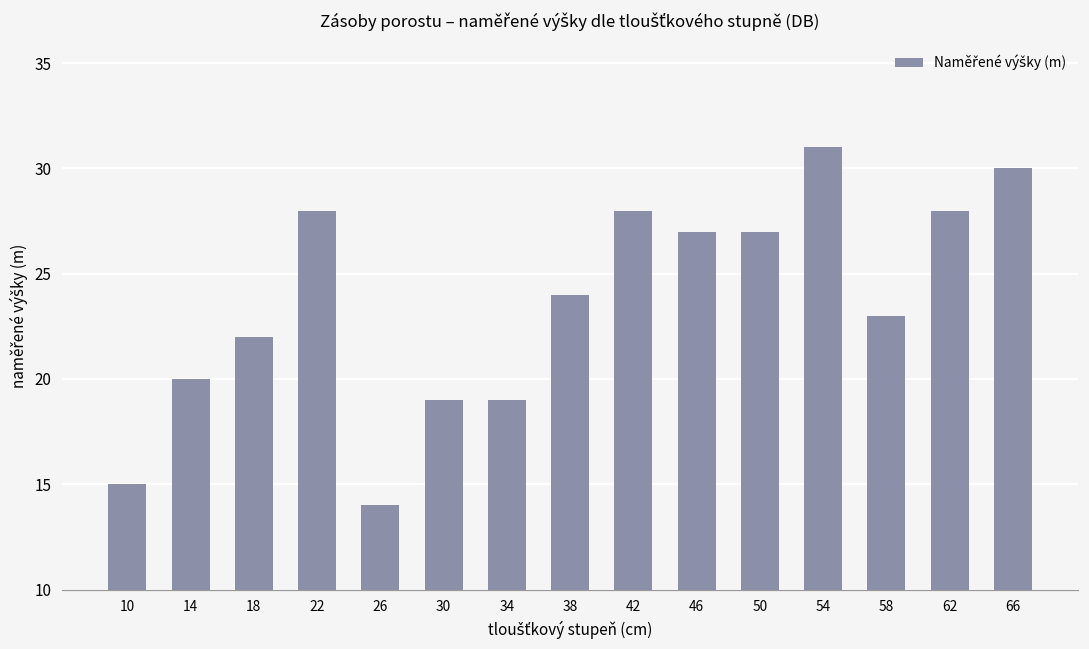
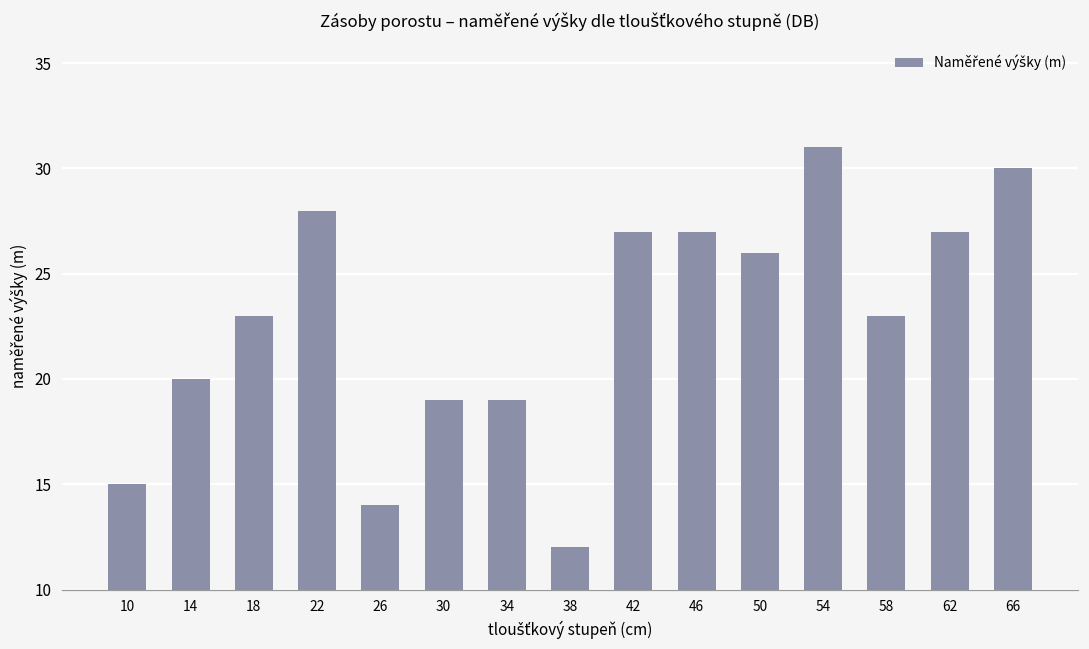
  {
    "10": 15,
    "14": 20,
-   "18": 22,
+   "18": 23,
    "22": 28,
    "26": 14,
    "30": 19,
    "34": 19,
-   "38": 24,
-   "42": 28,
+   "38": 12,
+   "42": 27,
    "46": 27,
-   "50": 27,
+   "50": 26,
    "54": 31,
    "58": 23,
-   "62": 28,
+   "62": 27,
    "66": 30
  }
